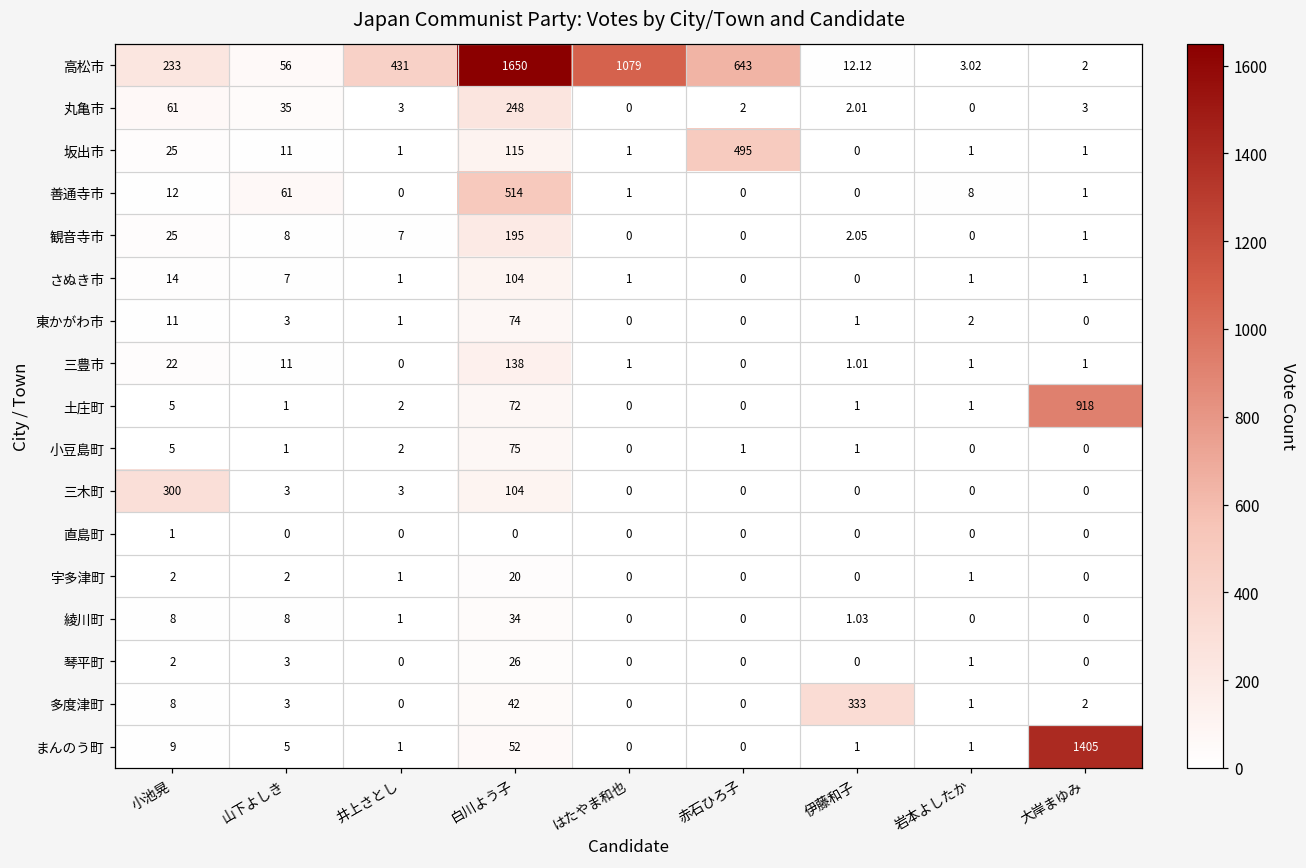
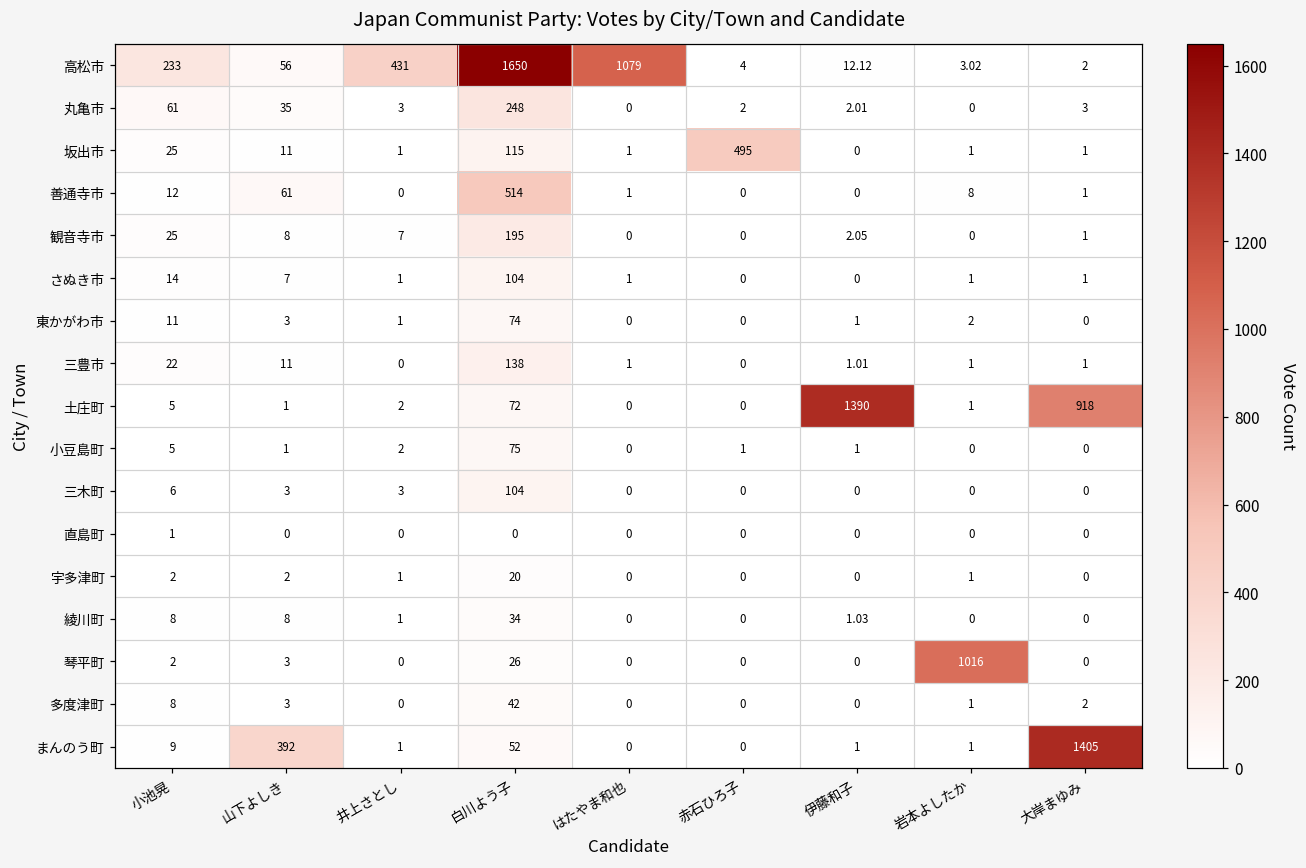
  {
    "高松市": {
      "小池晃": 233,
      "山下よしき": 56,
      "井上さとし": 431,
      "白川よう子": 1650,
      "はたやま和也": 1079,
-     "赤石ひろ子": 643,
+     "赤石ひろ子": 4,
      "伊藤和子": 12.12,
      "岩本よしたか": 3.02,
      "大岸まゆみ": 2
    },
    "丸亀市": {
      "小池晃": 61,
      "山下よしき": 35,
      "井上さとし": 3,
      "白川よう子": 248,
      "はたやま和也": 0,
      "赤石ひろ子": 2,
      "伊藤和子": 2.01,
      "岩本よしたか": 0,
      "大岸まゆみ": 3
    },
    "坂出市": {
      "小池晃": 25,
      "山下よしき": 11,
      "井上さとし": 1,
      "白川よう子": 115,
      "はたやま和也": 1,
      "赤石ひろ子": 495,
      "伊藤和子": 0,
      "岩本よしたか": 1,
      "大岸まゆみ": 1
    },
    "善通寺市": {
      "小池晃": 12,
      "山下よしき": 61,
      "井上さとし": 0,
      "白川よう子": 514,
      "はたやま和也": 1,
      "赤石ひろ子": 0,
      "伊藤和子": 0,
      "岩本よしたか": 8,
      "大岸まゆみ": 1
    },
    "観音寺市": {
      "小池晃": 25,
      "山下よしき": 8,
      "井上さとし": 7,
      "白川よう子": 195,
      "はたやま和也": 0,
      "赤石ひろ子": 0,
      "伊藤和子": 2.05,
      "岩本よしたか": 0,
      "大岸まゆみ": 1
    },
    "さぬき市": {
      "小池晃": 14,
      "山下よしき": 7,
      "井上さとし": 1,
      "白川よう子": 104,
      "はたやま和也": 1,
      "赤石ひろ子": 0,
      "伊藤和子": 0,
      "岩本よしたか": 1,
      "大岸まゆみ": 1
    },
    "東かがわ市": {
      "小池晃": 11,
      "山下よしき": 3,
      "井上さとし": 1,
      "白川よう子": 74,
      "はたやま和也": 0,
      "赤石ひろ子": 0,
      "伊藤和子": 1,
      "岩本よしたか": 2,
      "大岸まゆみ": 0
    },
    "三豊市": {
      "小池晃": 22,
      "山下よしき": 11,
      "井上さとし": 0,
      "白川よう子": 138,
      "はたやま和也": 1,
      "赤石ひろ子": 0,
      "伊藤和子": 1.01,
      "岩本よしたか": 1,
      "大岸まゆみ": 1
    },
    "土庄町": {
      "小池晃": 5,
      "山下よしき": 1,
      "井上さとし": 2,
      "白川よう子": 72,
      "はたやま和也": 0,
      "赤石ひろ子": 0,
-     "伊藤和子": 1,
+     "伊藤和子": 1390,
      "岩本よしたか": 1,
      "大岸まゆみ": 918
    },
    "小豆島町": {
      "小池晃": 5,
      "山下よしき": 1,
      "井上さとし": 2,
      "白川よう子": 75,
      "はたやま和也": 0,
      "赤石ひろ子": 1,
      "伊藤和子": 1,
      "岩本よしたか": 0,
      "大岸まゆみ": 0
    },
    "三木町": {
-     "小池晃": 300,
+     "小池晃": 6,
      "山下よしき": 3,
      "井上さとし": 3,
      "白川よう子": 104,
      "はたやま和也": 0,
      "赤石ひろ子": 0,
      "伊藤和子": 0,
      "岩本よしたか": 0,
      "大岸まゆみ": 0
    },
    "直島町": {
      "小池晃": 1,
      "山下よしき": 0,
      "井上さとし": 0,
      "白川よう子": 0,
      "はたやま和也": 0,
      "赤石ひろ子": 0,
      "伊藤和子": 0,
      "岩本よしたか": 0,
      "大岸まゆみ": 0
    },
    "宇多津町": {
      "小池晃": 2,
      "山下よしき": 2,
      "井上さとし": 1,
      "白川よう子": 20,
      "はたやま和也": 0,
      "赤石ひろ子": 0,
      "伊藤和子": 0,
      "岩本よしたか": 1,
      "大岸まゆみ": 0
    },
    "綾川町": {
      "小池晃": 8,
      "山下よしき": 8,
      "井上さとし": 1,
      "白川よう子": 34,
      "はたやま和也": 0,
      "赤石ひろ子": 0,
      "伊藤和子": 1.03,
      "岩本よしたか": 0,
      "大岸まゆみ": 0
    },
    "琴平町": {
      "小池晃": 2,
      "山下よしき": 3,
      "井上さとし": 0,
      "白川よう子": 26,
      "はたやま和也": 0,
      "赤石ひろ子": 0,
      "伊藤和子": 0,
-     "岩本よしたか": 1,
+     "岩本よしたか": 1016,
      "大岸まゆみ": 0
    },
    "多度津町": {
      "小池晃": 8,
      "山下よしき": 3,
      "井上さとし": 0,
      "白川よう子": 42,
      "はたやま和也": 0,
      "赤石ひろ子": 0,
-     "伊藤和子": 333,
+     "伊藤和子": 0,
      "岩本よしたか": 1,
      "大岸まゆみ": 2
    },
    "まんのう町": {
      "小池晃": 9,
-     "山下よしき": 5,
+     "山下よしき": 392,
      "井上さとし": 1,
      "白川よう子": 52,
      "はたやま和也": 0,
      "赤石ひろ子": 0,
      "伊藤和子": 1,
      "岩本よしたか": 1,
      "大岸まゆみ": 1405
    }
  }
